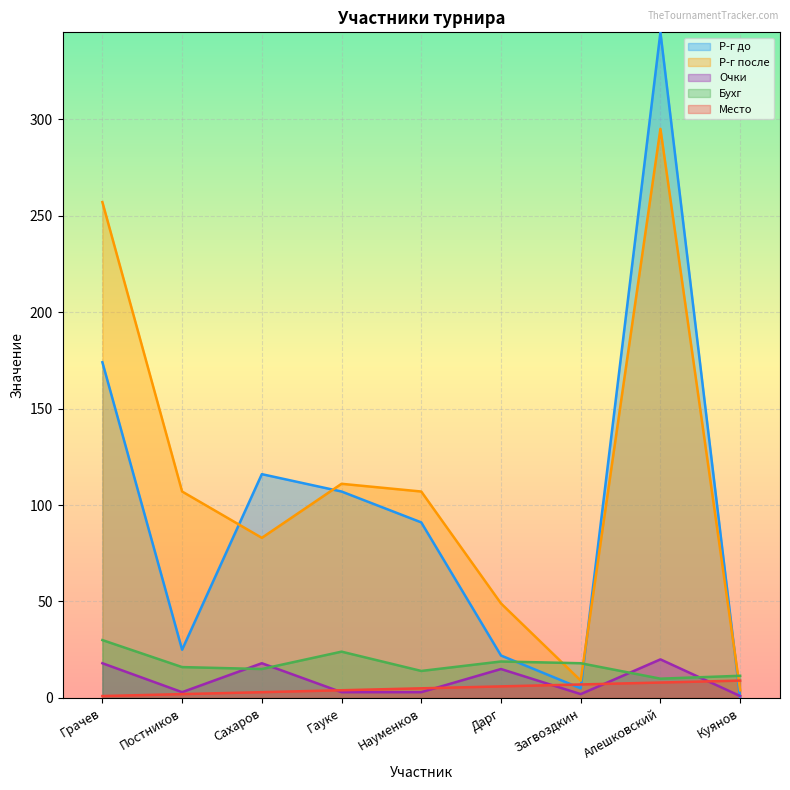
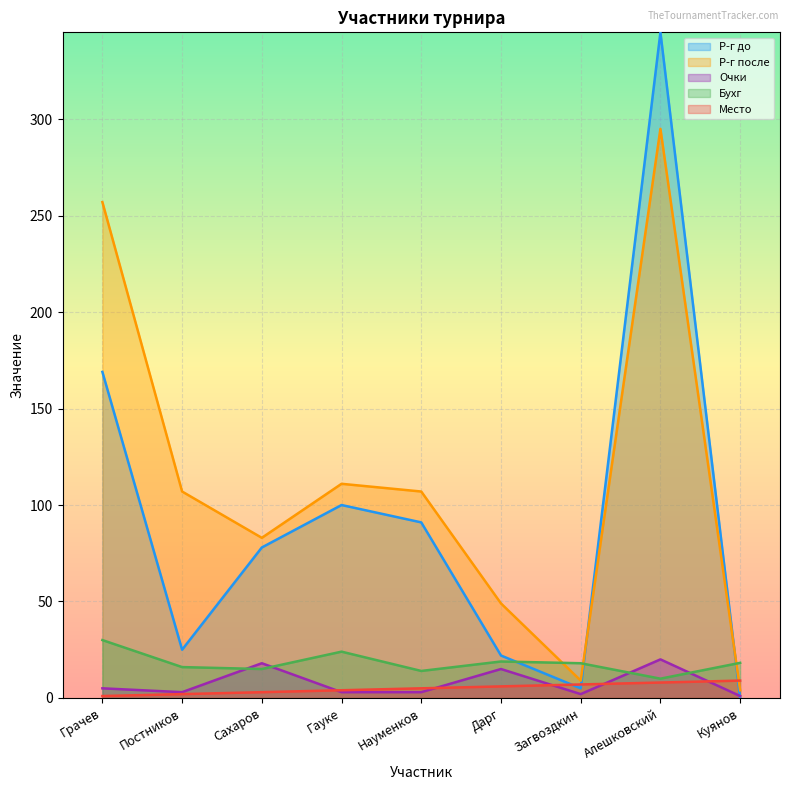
  {
    "Р-г до": {
-     "Грачев": 174,
+     "Грачев": 169,
      "Постников": 25,
-     "Сахаров": 116,
-     "Гауке": 107,
+     "Сахаров": 78,
+     "Гауке": 100,
      "Науменков": 91,
      "Дарг": 22,
      "Загвоздкин": 5,
      "Алешковский": 345
    },
    "Очки": {
-     "Грачев": 18,
+     "Грачев": 5,
      "Сахаров": 18,
      "Науменков": 3,
      "Дарг": 15,
      "Загвоздкин": 2,
      "Алешковский": 20
    },
    "Бухг": {
      "Грачев": 30,
      "Постников": 16,
      "Сахаров": 15,
      "Гауке": 24,
      "Науменков": 14,
      "Дарг": 19,
      "Загвоздкин": 18,
      "Алешковский": 10,
-     "Куянов": 12
+     "Куянов": 18
    }
  }
